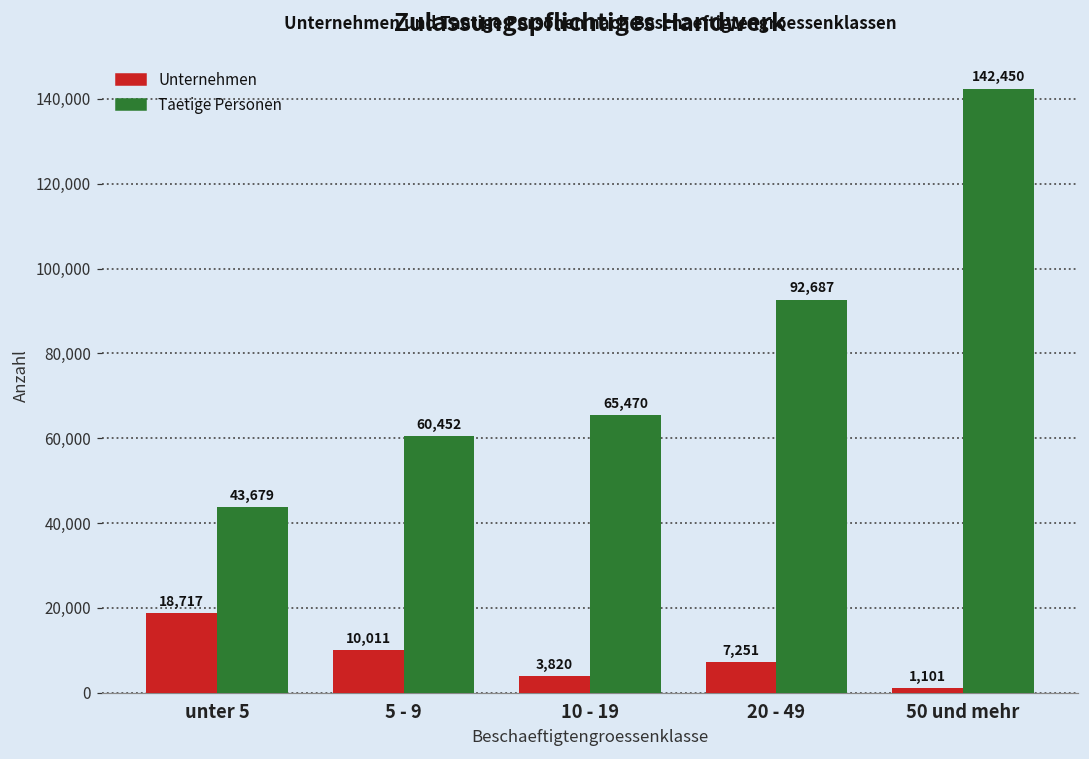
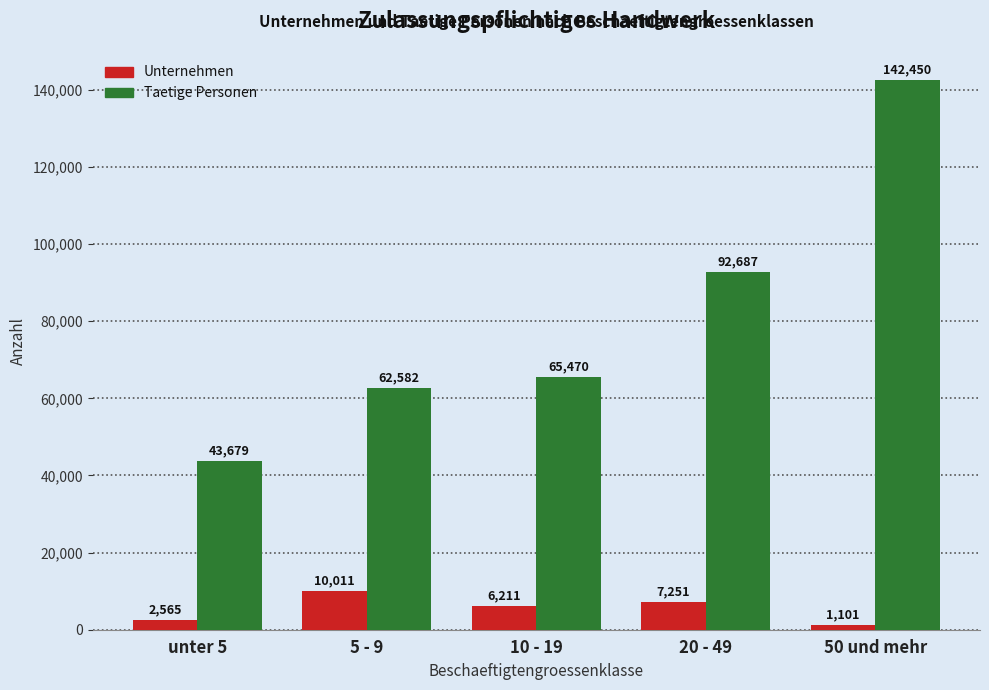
  {
    "Unternehmen": {
-     "unter 5": "18,717",
+     "unter 5": "2,565",
      "5 - 9": "10,011",
-     "10 - 19": "3,820",
+     "10 - 19": "6,211",
      "20 - 49": "7,251",
      "50 und mehr": "1,101"
    },
    "Taetige Personen": {
      "unter 5": "43,679",
-     "5 - 9": "60,452",
+     "5 - 9": "62,582",
      "10 - 19": "65,470",
      "20 - 49": "92,687",
      "50 und mehr": "142,450"
    }
  }
